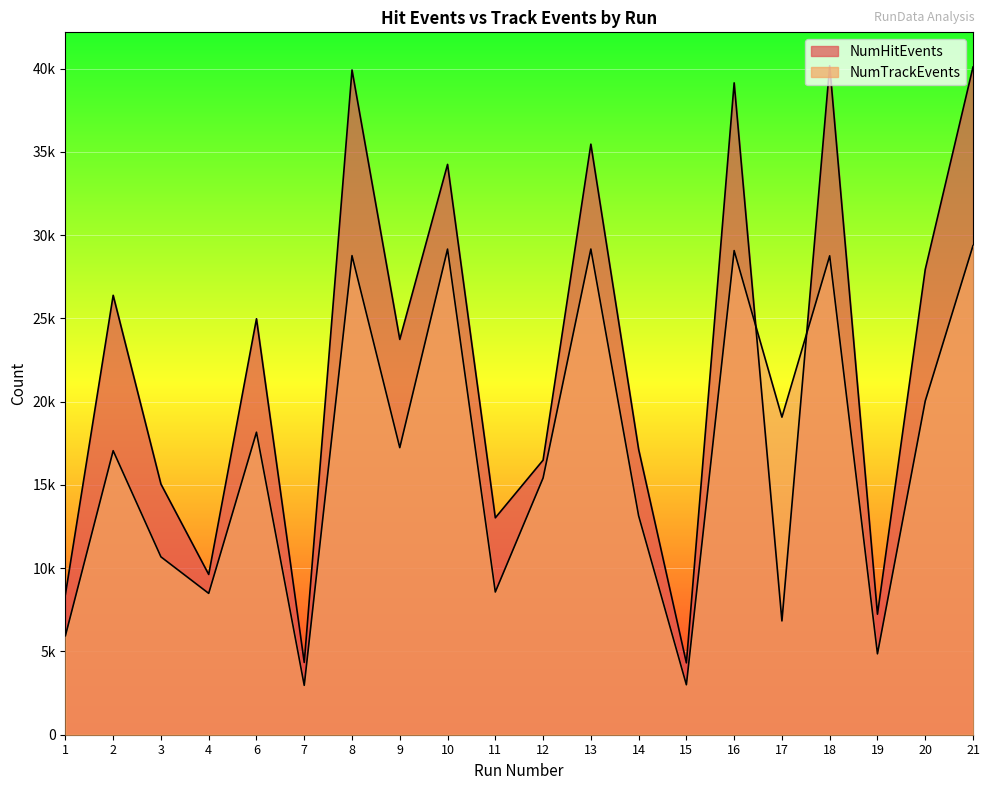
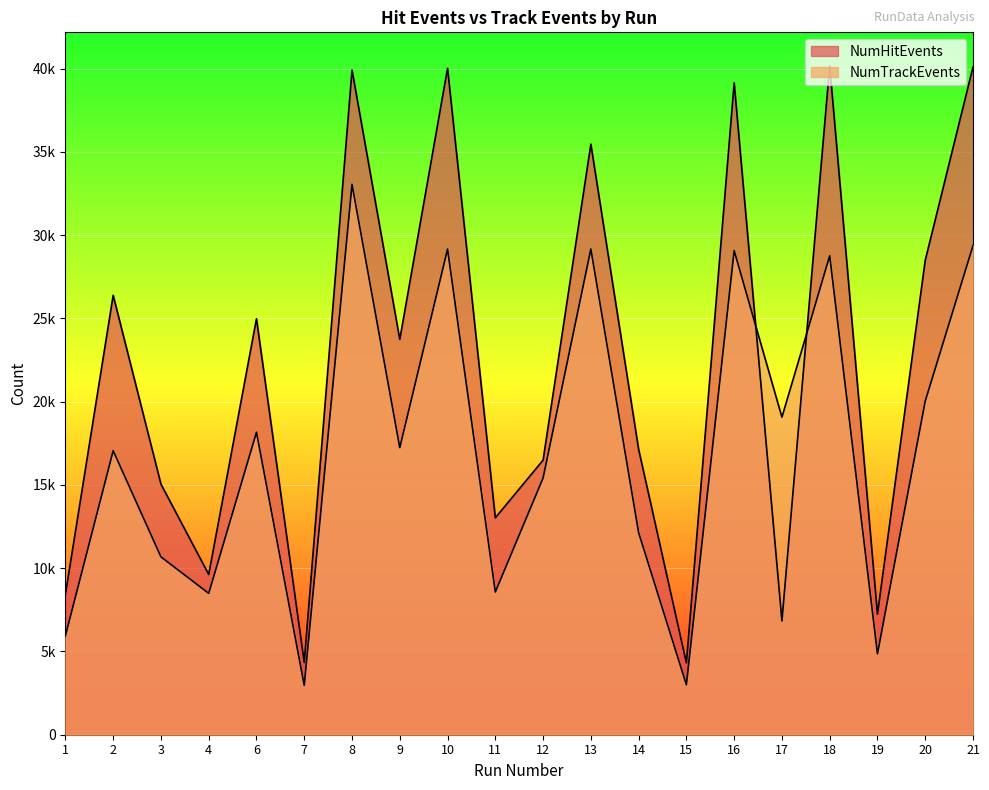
  {
    "NumHitEvents": {
      "1": 8400,
      "2": 26400,
      "3": 15100,
      "4": 9600,
      "6": 25000,
      "7": 4300,
      "8": 39900,
      "9": 23700,
-     "10": 34300,
+     "10": 40000,
      "11": 13000,
      "12": 16500,
      "13": 35500,
      "14": 17100,
      "15": 4300,
      "16": 39100,
      "17": 6800,
      "19": 7200,
-     "20": 27900,
+     "20": 28500,
      "21": 40100
    },
    "NumTrackEvents": {
      "1": 5900,
      "2": 17100,
      "3": 10700,
      "4": 8500,
      "6": 18200,
      "7": 3000,
-     "8": 28800,
+     "8": 33100,
      "9": 17200,
      "10": 29200,
      "11": 8600,
      "12": 15400,
      "13": 29200,
-     "14": 13200,
+     "14": 12100,
      "15": 3000,
      "16": 29100,
      "17": 19100,
      "18": 28800,
      "19": 4900,
      "20": 20000,
      "21": 29400
    }
  }
